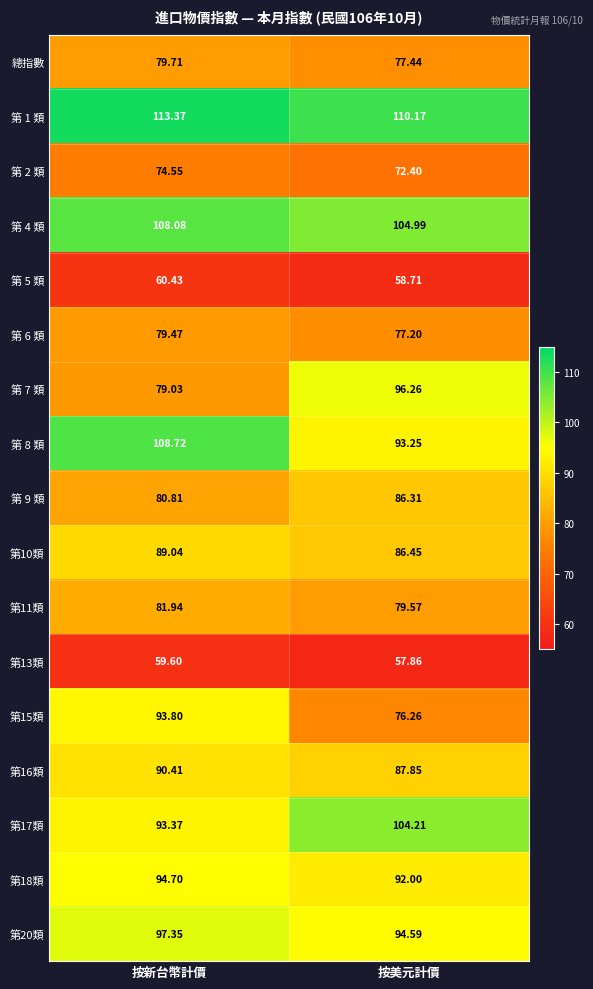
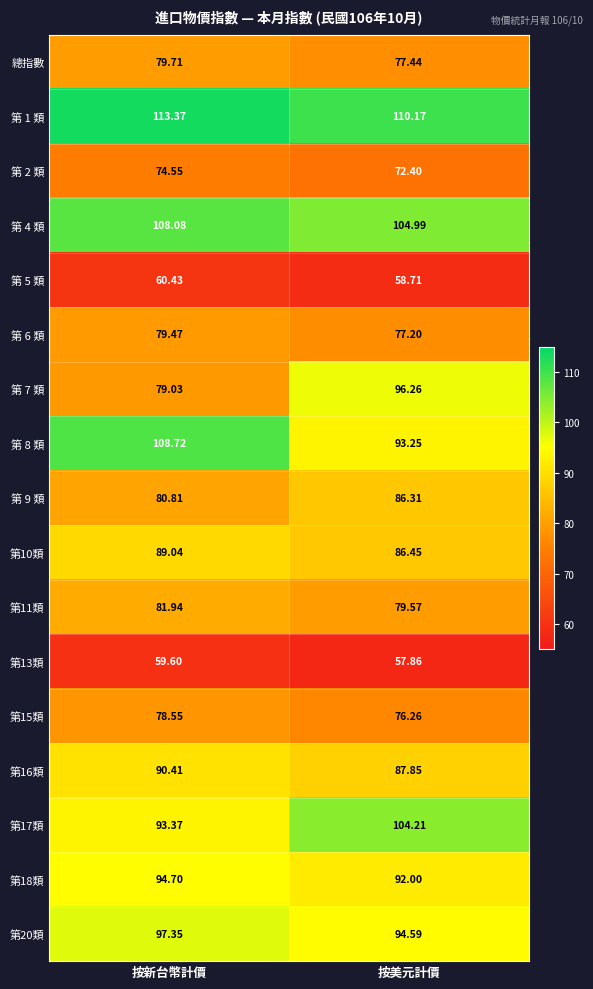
  {
    "總指數": {
      "按新台幣計價": 79.71,
      "按美元計價": 77.44
    },
    "第 1 類": {
      "按新台幣計價": 113.37,
      "按美元計價": 110.17
    },
    "第 2 類": {
      "按新台幣計價": 74.55,
      "按美元計價": 72.40
    },
    "第 4 類": {
      "按新台幣計價": 108.08,
      "按美元計價": 104.99
    },
    "第 5 類": {
      "按新台幣計價": 60.43,
      "按美元計價": 58.71
    },
    "第 6 類": {
      "按新台幣計價": 79.47,
      "按美元計價": 77.20
    },
    "第 7 類": {
      "按新台幣計價": 79.03,
      "按美元計價": 96.26
    },
    "第 8 類": {
      "按新台幣計價": 108.72,
      "按美元計價": 93.25
    },
    "第 9 類": {
      "按新台幣計價": 80.81,
      "按美元計價": 86.31
    },
    "第10類": {
      "按新台幣計價": 89.04,
      "按美元計價": 86.45
    },
    "第11類": {
      "按新台幣計價": 81.94,
      "按美元計價": 79.57
    },
    "第13類": {
      "按新台幣計價": 59.60,
      "按美元計價": 57.86
    },
    "第15類": {
-     "按新台幣計價": 93.80,
+     "按新台幣計價": 78.55,
      "按美元計價": 76.26
    },
    "第16類": {
      "按新台幣計價": 90.41,
      "按美元計價": 87.85
    },
    "第17類": {
      "按新台幣計價": 93.37,
      "按美元計價": 104.21
    },
    "第18類": {
      "按新台幣計價": 94.70,
      "按美元計價": 92.00
    },
    "第20類": {
      "按新台幣計價": 97.35,
      "按美元計價": 94.59
    }
  }
